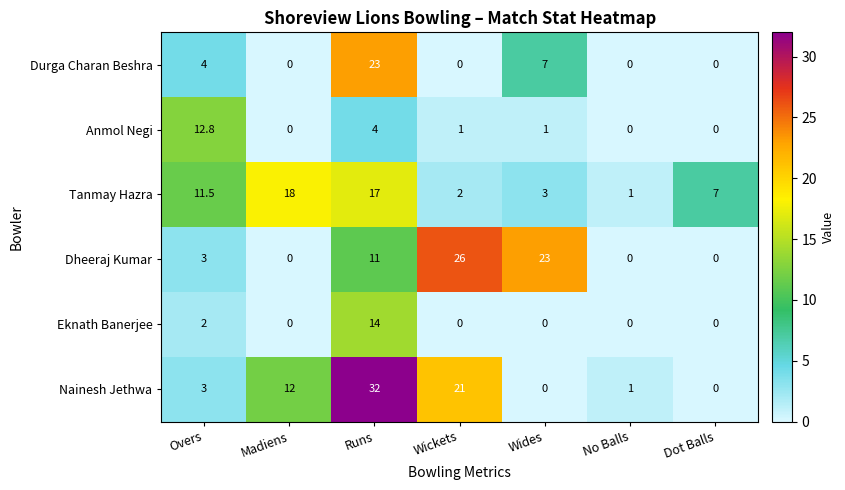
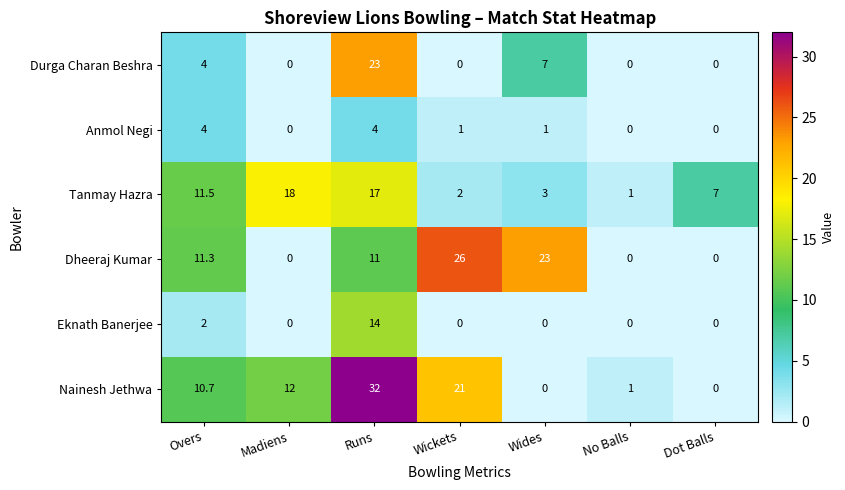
  {
    "Durga Charan Beshra": {
      "Overs": 4,
      "Madiens": 0,
      "Runs": 23,
      "Wickets": 0,
      "Wides": 7,
      "No Balls": 0,
      "Dot Balls": 0
    },
    "Anmol Negi": {
-     "Overs": 12.8,
+     "Overs": 4,
      "Madiens": 0,
      "Runs": 4,
      "Wickets": 1,
      "Wides": 1,
      "No Balls": 0,
      "Dot Balls": 0
    },
    "Tanmay Hazra": {
      "Overs": 11.5,
      "Madiens": 18,
      "Runs": 17,
      "Wickets": 2,
      "Wides": 3,
      "No Balls": 1,
      "Dot Balls": 7
    },
    "Dheeraj Kumar": {
-     "Overs": 3,
+     "Overs": 11.3,
      "Madiens": 0,
      "Runs": 11,
      "Wickets": 26,
      "Wides": 23,
      "No Balls": 0,
      "Dot Balls": 0
    },
    "Eknath Banerjee": {
      "Overs": 2,
      "Madiens": 0,
      "Runs": 14,
      "Wickets": 0,
      "Wides": 0,
      "No Balls": 0,
      "Dot Balls": 0
    },
    "Nainesh Jethwa": {
-     "Overs": 3,
+     "Overs": 10.7,
      "Madiens": 12,
      "Runs": 32,
      "Wickets": 21,
      "Wides": 0,
      "No Balls": 1,
      "Dot Balls": 0
    }
  }
